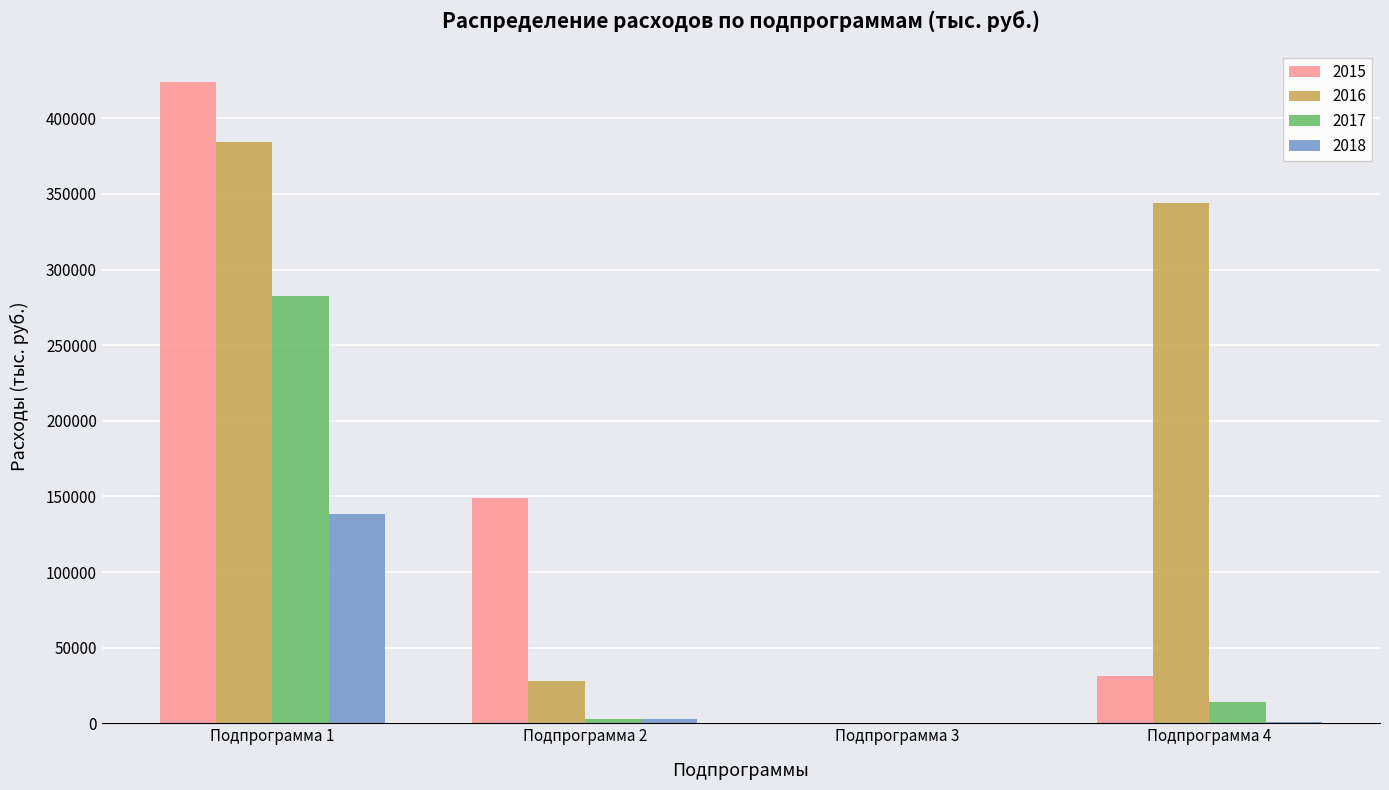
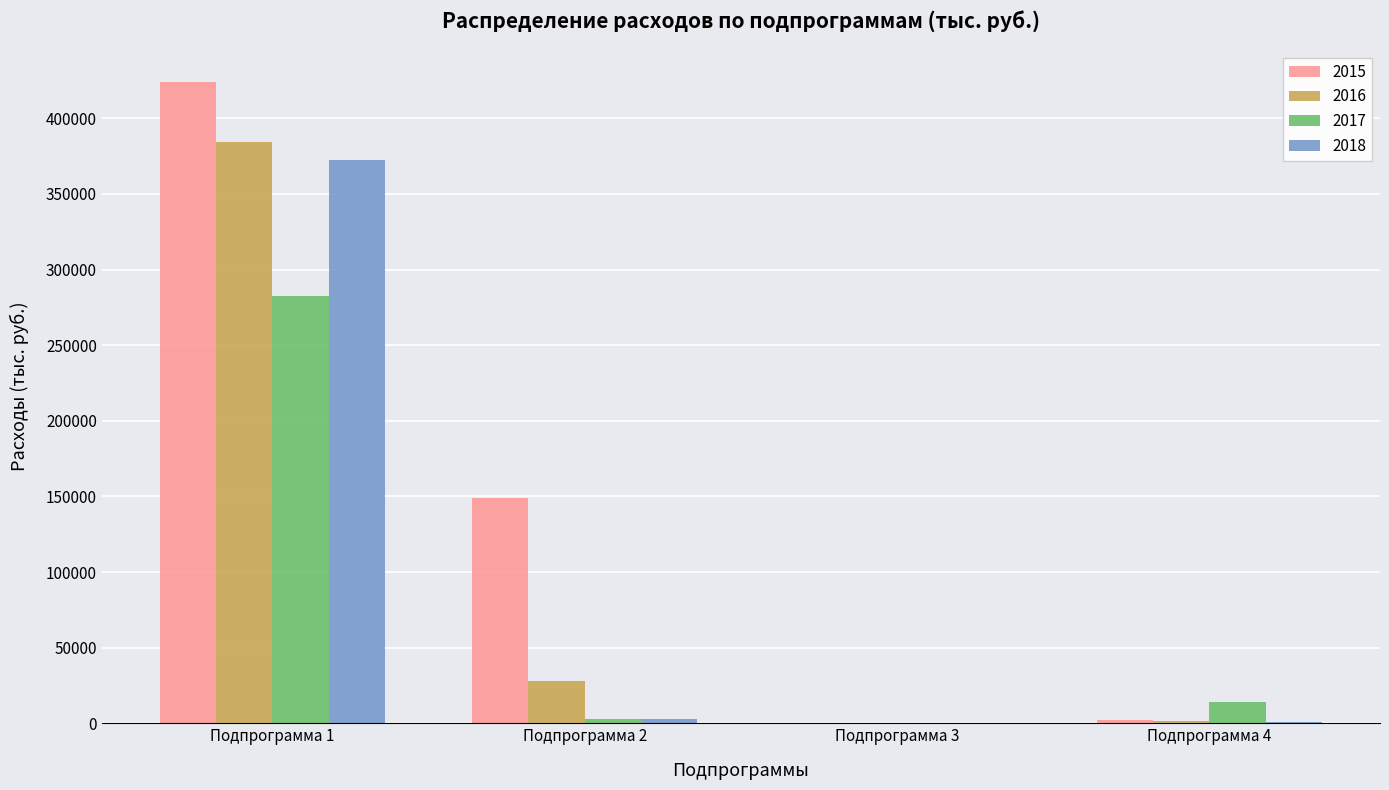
  {
    "2015": {
      "Подпрограмма 1": 424000,
      "Подпрограмма 2": 149000,
-     "Подпрограмма 4": 31000
+     "Подпрограмма 4": 3000
    },
    "2016": {
      "Подпрограмма 1": 384000,
      "Подпрограмма 2": 28000,
-     "Подпрограмма 4": 344000
+     "Подпрограмма 4": 2000
    },
    "2017": {
      "Подпрограмма 1": 283000,
      "Подпрограмма 2": 3000,
      "Подпрограмма 4": 14000
    },
    "2018": {
-     "Подпрограмма 1": 139000,
+     "Подпрограмма 1": 372000,
      "Подпрограмма 2": 3000
    }
  }
